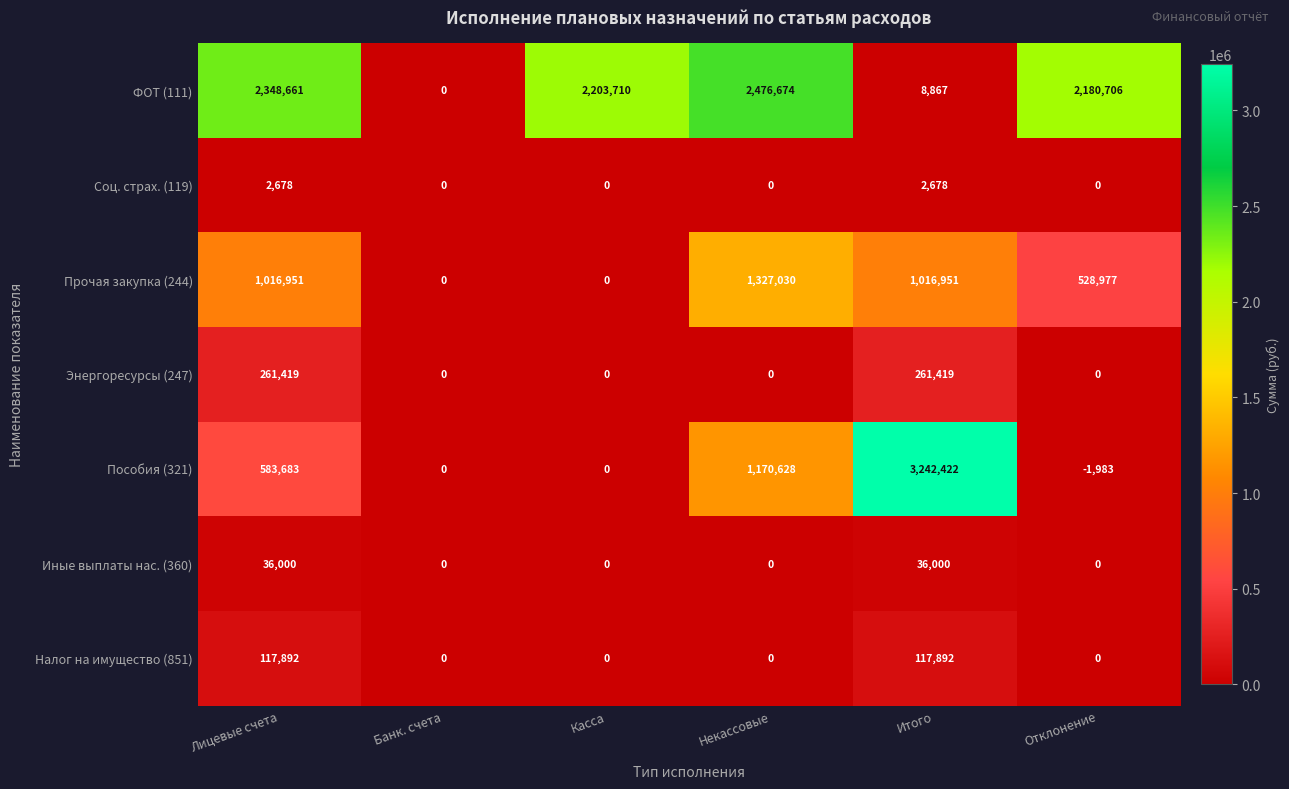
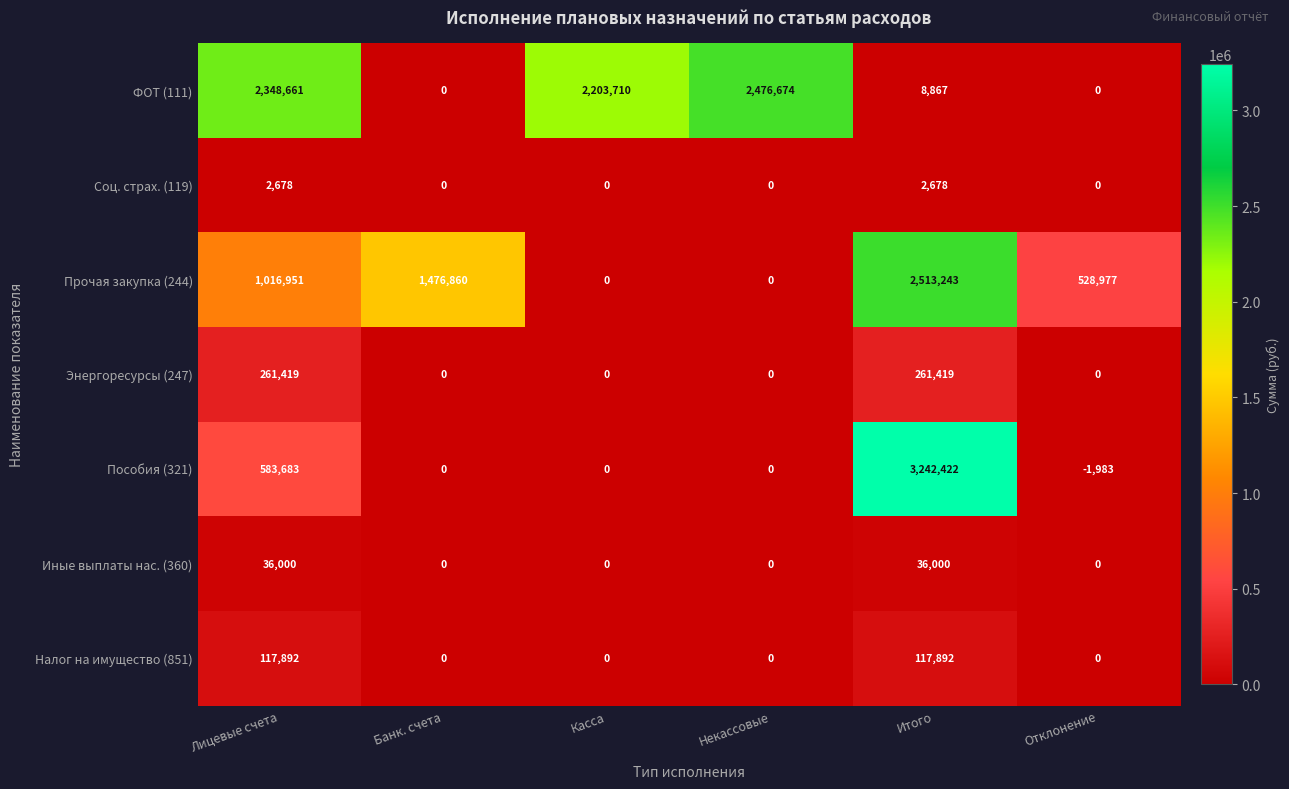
  {
    "ФОТ (111)": {
      "Лицевые счета": "2,348,661",
      "Банк. счета": "0",
      "Касса": "2,203,710",
      "Некассовые": "2,476,674",
      "Итого": "8,867",
-     "Отклонение": "2,180,706"
+     "Отклонение": "0"
    },
    "Соц. страх. (119)": {
      "Лицевые счета": "2,678",
      "Банк. счета": "0",
      "Касса": "0",
      "Некассовые": "0",
      "Итого": "2,678",
      "Отклонение": "0"
    },
    "Прочая закупка (244)": {
      "Лицевые счета": "1,016,951",
-     "Банк. счета": "0",
+     "Банк. счета": "1,476,860",
      "Касса": "0",
-     "Некассовые": "1,327,030",
-     "Итого": "1,016,951",
+     "Некассовые": "0",
+     "Итого": "2,513,243",
      "Отклонение": "528,977"
    },
    "Энергоресурсы (247)": {
      "Лицевые счета": "261,419",
      "Банк. счета": "0",
      "Касса": "0",
      "Некассовые": "0",
      "Итого": "261,419",
      "Отклонение": "0"
    },
    "Пособия (321)": {
      "Лицевые счета": "583,683",
      "Банк. счета": "0",
      "Касса": "0",
-     "Некассовые": "1,170,628",
+     "Некассовые": "0",
      "Итого": "3,242,422",
      "Отклонение": "-1,983"
    },
    "Иные выплаты нас. (360)": {
      "Лицевые счета": "36,000",
      "Банк. счета": "0",
      "Касса": "0",
      "Некассовые": "0",
      "Итого": "36,000",
      "Отклонение": "0"
    },
    "Налог на имущество (851)": {
      "Лицевые счета": "117,892",
      "Банк. счета": "0",
      "Касса": "0",
      "Некассовые": "0",
      "Итого": "117,892",
      "Отклонение": "0"
    }
  }
